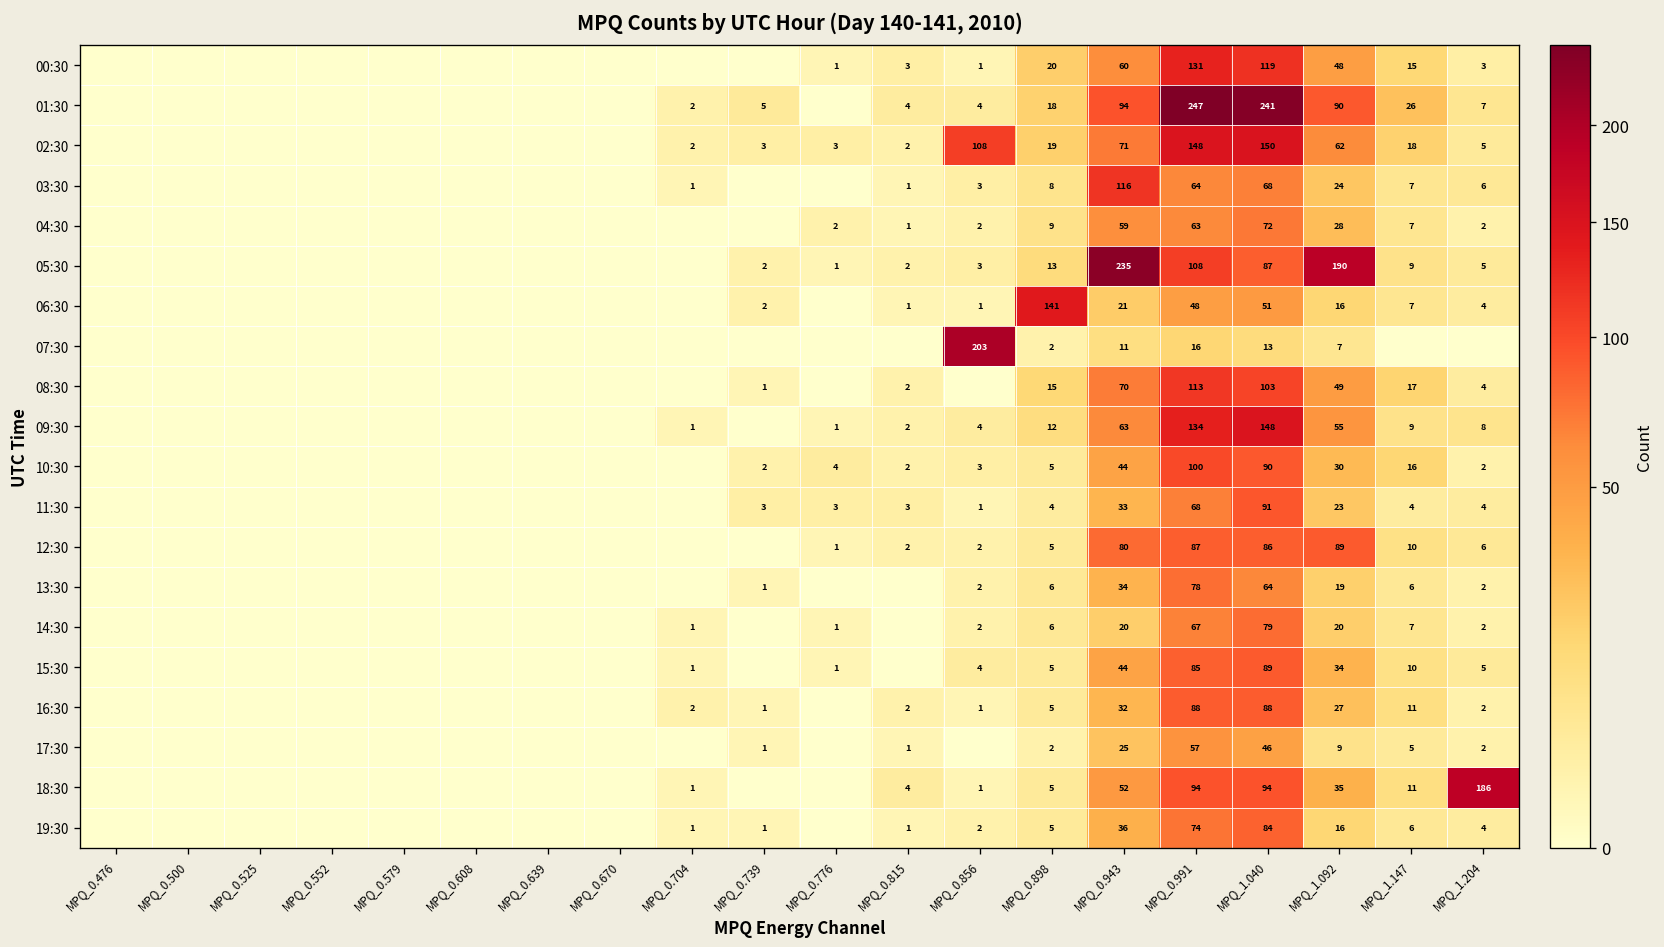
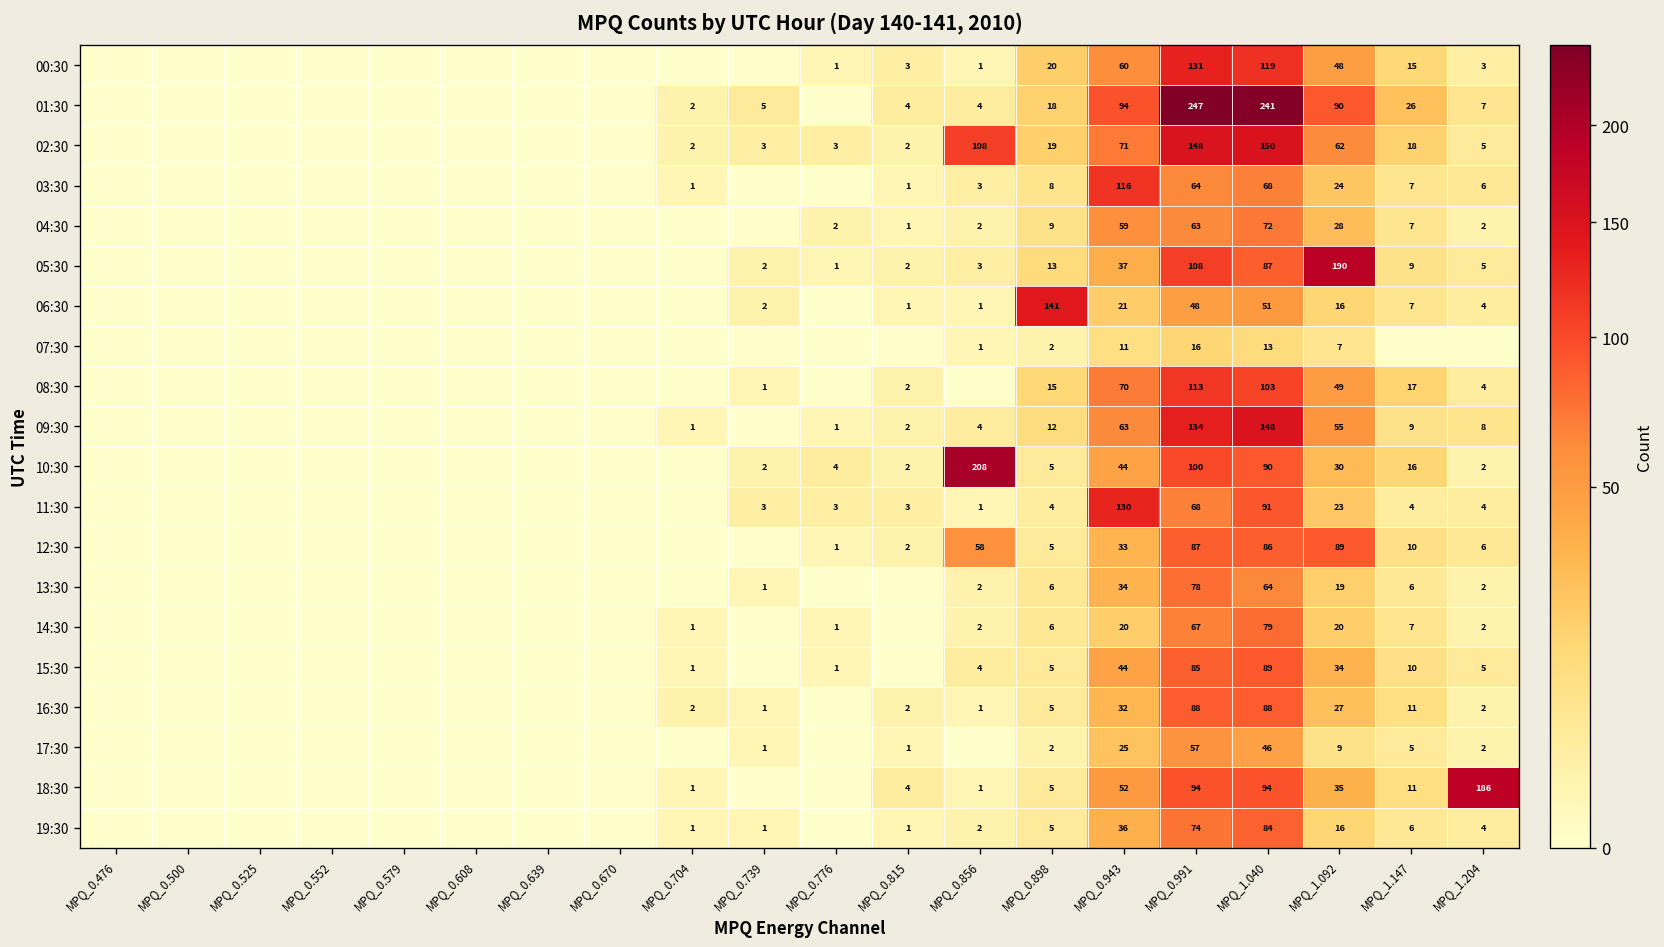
  {
    "05:30": {
      "MPQ_0.739": 2,
      "MPQ_0.776": 1,
      "MPQ_0.815": 2,
      "MPQ_0.856": 3,
      "MPQ_0.898": 13,
-     "MPQ_0.943": 235,
+     "MPQ_0.943": 37,
      "MPQ_0.991": 108,
      "MPQ_1.040": 87,
      "MPQ_1.092": 190,
      "MPQ_1.147": 9,
      "MPQ_1.204": 5
    },
    "07:30": {
-     "MPQ_0.856": 203,
+     "MPQ_0.856": 1,
      "MPQ_0.898": 2,
      "MPQ_0.943": 11,
      "MPQ_0.991": 16,
      "MPQ_1.040": 13,
      "MPQ_1.092": 7
    },
    "10:30": {
      "MPQ_0.739": 2,
      "MPQ_0.776": 4,
      "MPQ_0.815": 2,
-     "MPQ_0.856": 3,
+     "MPQ_0.856": 208,
      "MPQ_0.898": 5,
      "MPQ_0.943": 44,
      "MPQ_0.991": 100,
      "MPQ_1.040": 90,
      "MPQ_1.092": 30,
      "MPQ_1.147": 16,
      "MPQ_1.204": 2
    },
    "11:30": {
      "MPQ_0.739": 3,
      "MPQ_0.776": 3,
      "MPQ_0.815": 3,
      "MPQ_0.856": 1,
      "MPQ_0.898": 4,
-     "MPQ_0.943": 33,
+     "MPQ_0.943": 130,
      "MPQ_0.991": 68,
      "MPQ_1.040": 91,
      "MPQ_1.092": 23,
      "MPQ_1.147": 4,
      "MPQ_1.204": 4
    },
    "12:30": {
      "MPQ_0.776": 1,
      "MPQ_0.815": 2,
-     "MPQ_0.856": 2,
+     "MPQ_0.856": 58,
      "MPQ_0.898": 5,
-     "MPQ_0.943": 80,
+     "MPQ_0.943": 33,
      "MPQ_0.991": 87,
      "MPQ_1.040": 86,
      "MPQ_1.092": 89,
      "MPQ_1.147": 10,
      "MPQ_1.204": 6
    }
  }
